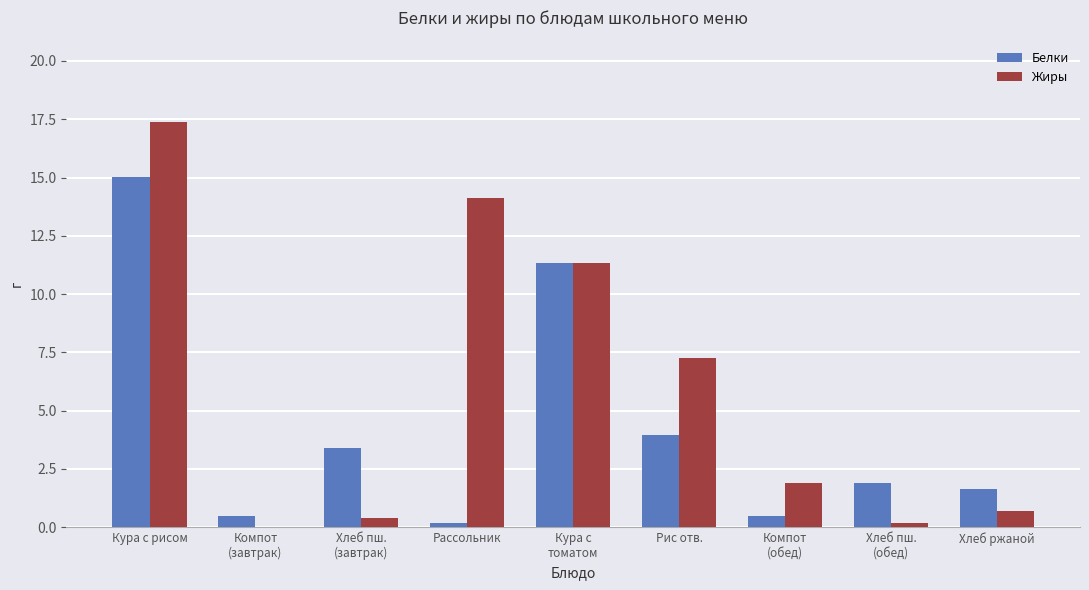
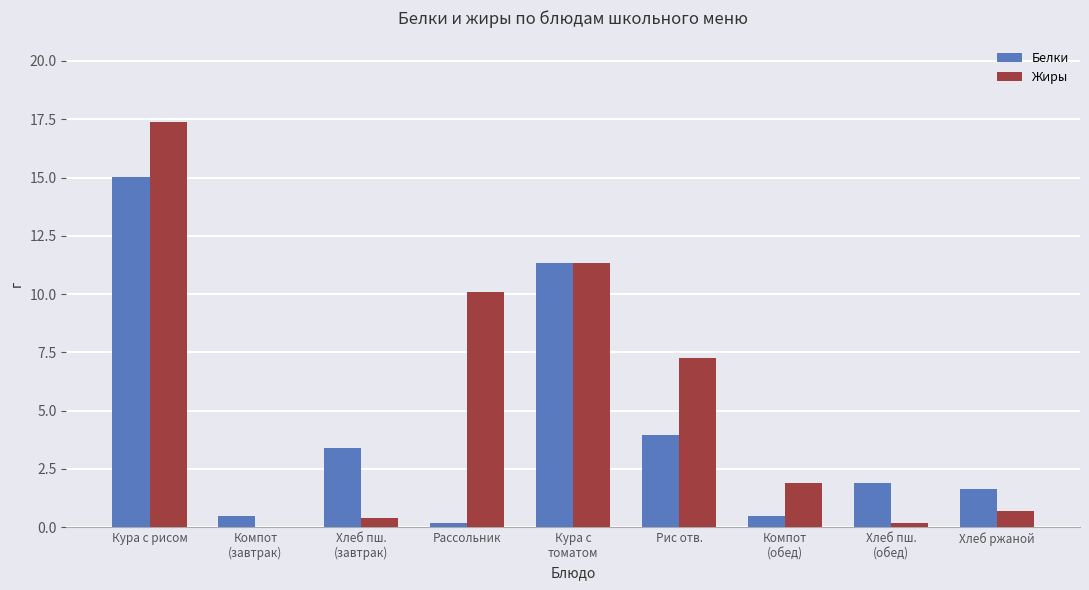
  {
    "Белки": {
      "Кура с рисом": 15.0,
      "Компот (завтрак)": 0.5,
      "Хлеб пш. (завтрак)": 3.4,
      "Рассольник": 0.2,
      "Кура с томатом": 11.3,
      "Рис отв.": 4.0,
      "Компот (обед)": 0.5,
      "Хлеб пш. (обед)": 1.9,
      "Хлеб ржаной": 1.7
    },
    "Жиры": {
      "Кура с рисом": 17.4,
      "Компот (завтрак)": 0.0,
      "Хлеб пш. (завтрак)": 0.4,
-     "Рассольник": 14.1,
+     "Рассольник": 10.1,
      "Кура с томатом": 11.3,
      "Рис отв.": 7.3,
      "Компот (обед)": 1.9,
      "Хлеб пш. (обед)": 0.2,
      "Хлеб ржаной": 0.7
    }
  }
